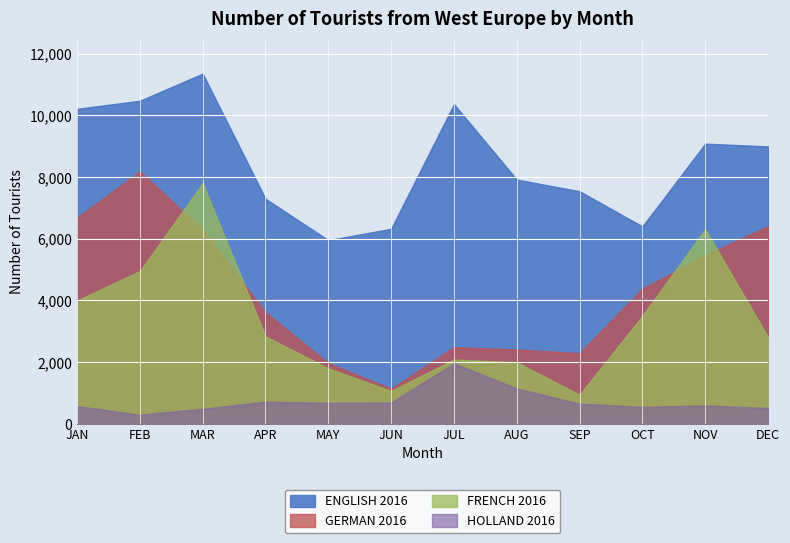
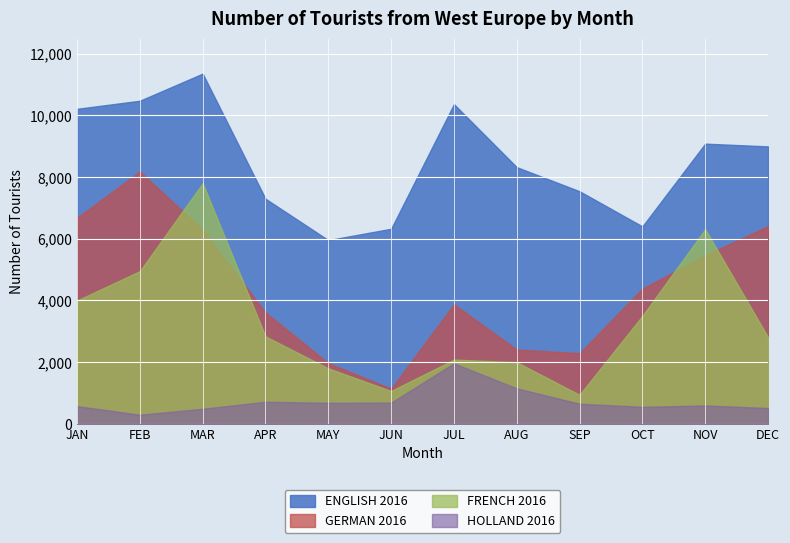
  {
    "ENGLISH 2016": {
      "JAN": "10,200",
      "FEB": "10,500",
      "MAR": "11,400",
      "APR": "7,300",
      "MAY": "6,000",
      "JUN": "6,300",
      "JUL": "10,400",
-     "AUG": "7,900",
+     "AUG": "8,300",
      "SEP": "7,500",
      "OCT": "6,400",
      "NOV": "9,100",
      "DEC": "9,000"
    },
    "GERMAN 2016": {
      "JAN": "6,700",
      "FEB": "8,200",
      "MAR": "6,300",
      "APR": "3,600",
      "MAY": "2,000",
-     "JUL": "2,500",
+     "JUL": "3,900",
      "AUG": "2,400",
      "SEP": "2,300",
      "OCT": "4,400",
      "NOV": "5,500",
      "DEC": "6,400"
    },
    "FRENCH 2016": {
      "JAN": "4,000",
      "FEB": "5,000",
      "MAR": "7,800",
      "APR": "2,800",
      "MAY": "1,800",
      "JUL": "2,100",
      "AUG": "2,000",
      "SEP": "900",
      "OCT": "3,500",
      "NOV": "6,300",
      "DEC": "2,800"
    },
    "HOLLAND 2016": {
      "JAN": "600",
      "FEB": "300",
      "MAR": "500",
      "APR": "700",
      "MAY": "700",
      "JUN": "700",
      "JUL": "2,000",
      "AUG": "1,100",
      "SEP": "600",
      "OCT": "500",
      "NOV": "600",
      "DEC": "500"
    }
  }
